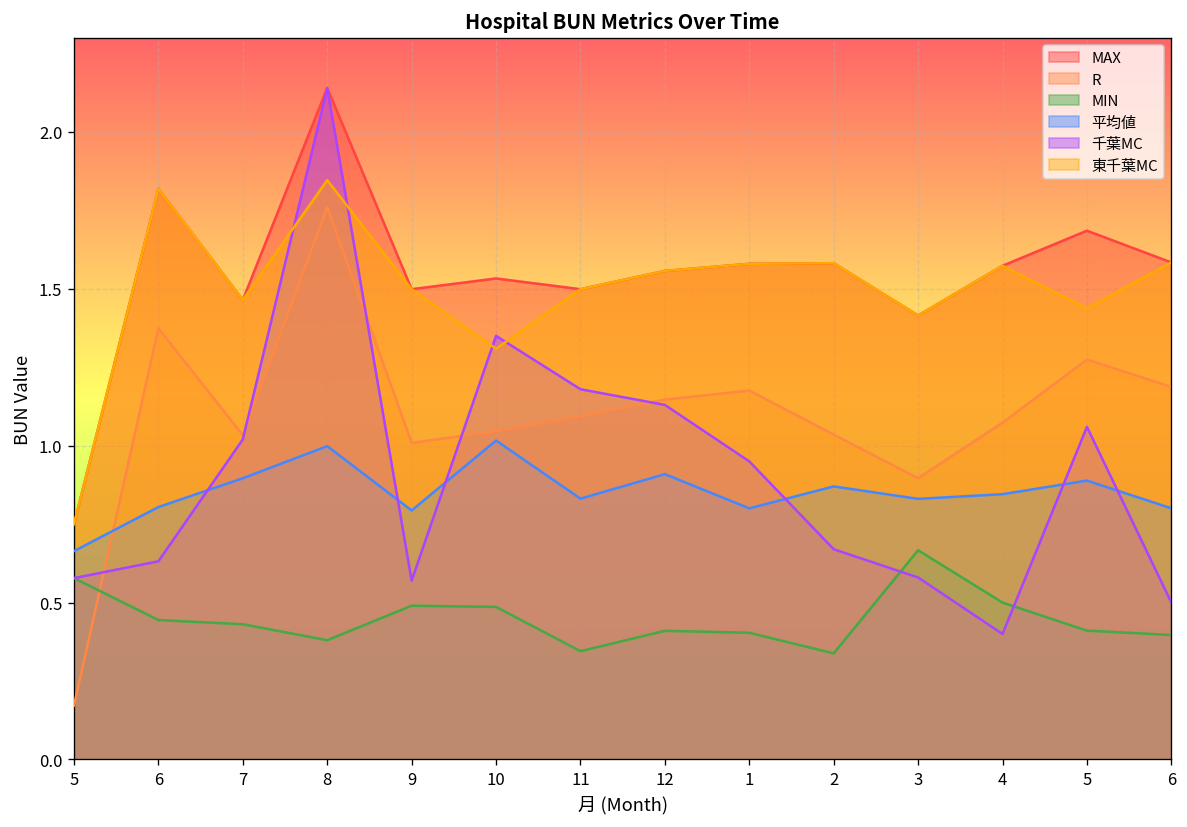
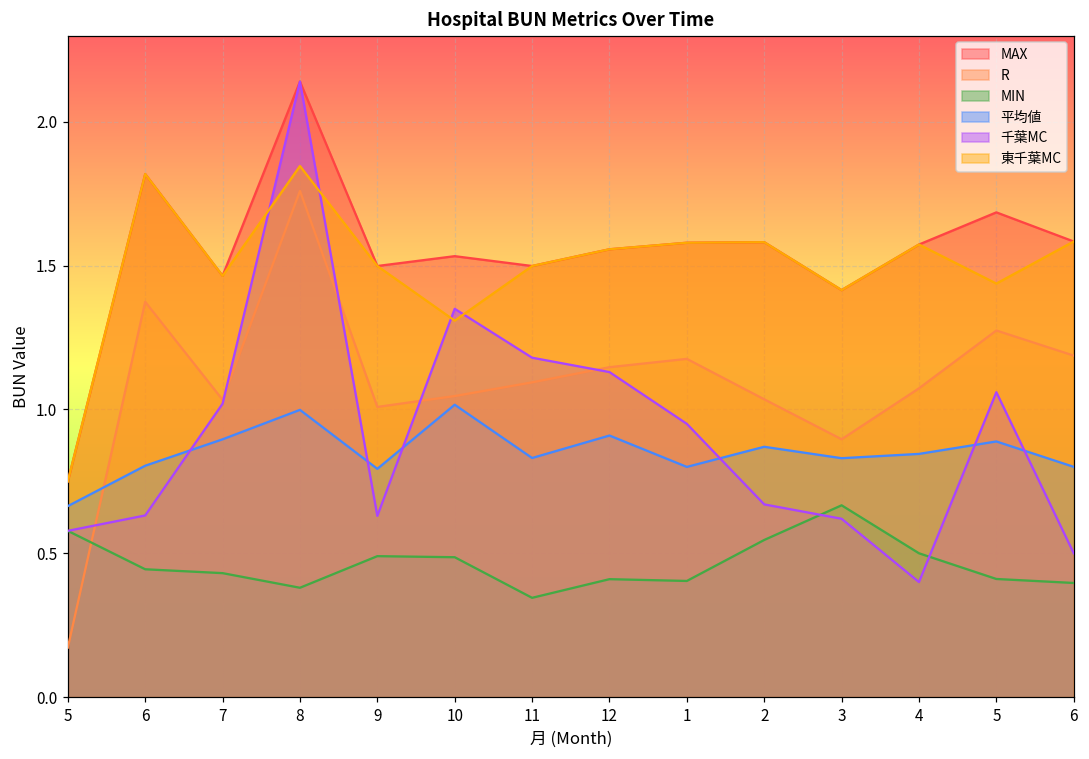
  {
    "MIN": {
      "7": 0.43,
      "8": 0.38,
      "9": 0.49,
      "10": 0.49,
      "11": 0.35,
      "12": 0.41,
      "1": 0.40,
-     "2": 0.34,
+     "2": 0.55,
      "3": 0.67,
      "4": 0.50
    },
    "平均値": {
      "7": 0.90,
      "8": 1.00,
      "9": 0.79,
      "10": 1.02,
      "11": 0.83,
      "12": 0.91,
      "1": 0.80,
      "2": 0.87,
      "3": 0.83,
      "4": 0.85
    },
    "千葉MC": {
      "7": 1.02,
-     "9": 0.57,
+     "9": 0.63,
      "10": 1.35,
      "11": 1.18,
      "12": 1.13,
      "1": 0.95,
      "2": 0.67,
-     "3": 0.58,
+     "3": 0.62,
      "4": 0.40
    }
  }
